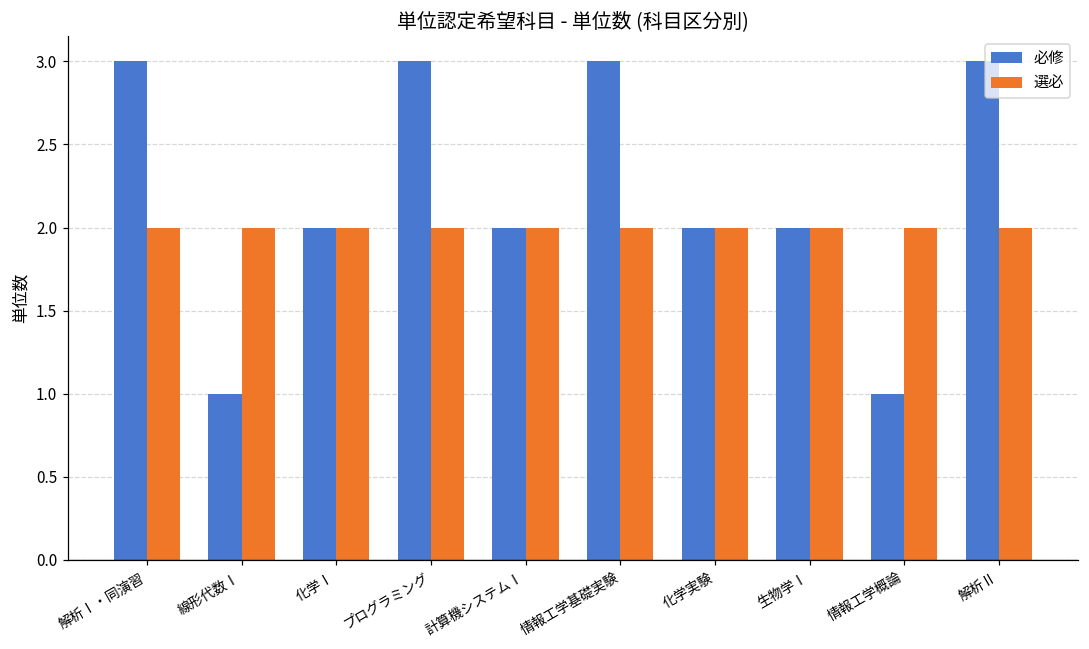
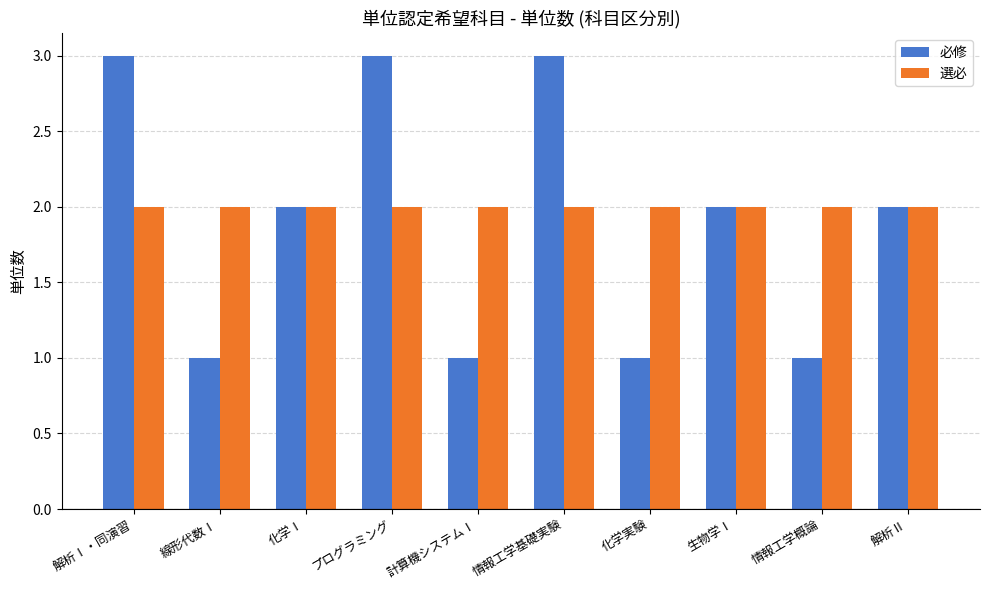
  {
    "必修": {
      "解析Ⅰ・同演習": 3,
      "線形代数Ⅰ": 1,
      "化学Ⅰ": 2,
      "プログラミング": 3,
-     "計算機システムⅠ": 2,
+     "計算機システムⅠ": 1,
      "情報工学基礎実験": 3,
-     "化学実験": 2,
+     "化学実験": 1,
      "生物学Ⅰ": 2,
      "情報工学概論": 1,
-     "解析Ⅱ": 3
+     "解析Ⅱ": 2
    },
    "選必": {
      "解析Ⅰ・同演習": 2,
      "線形代数Ⅰ": 2,
      "化学Ⅰ": 2,
      "プログラミング": 2,
      "計算機システムⅠ": 2,
      "情報工学基礎実験": 2,
      "化学実験": 2,
      "生物学Ⅰ": 2,
      "情報工学概論": 2,
      "解析Ⅱ": 2
    }
  }
